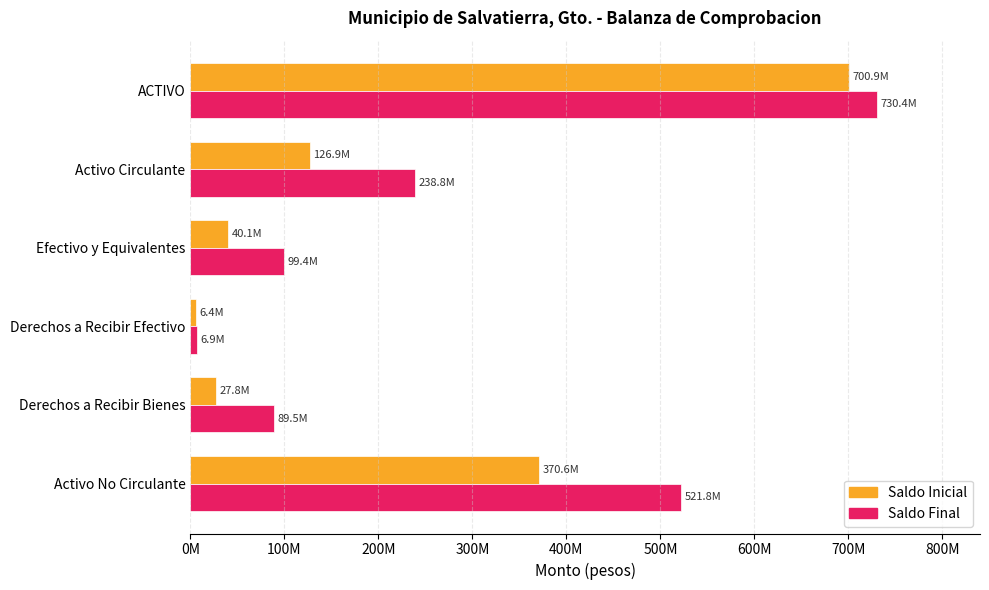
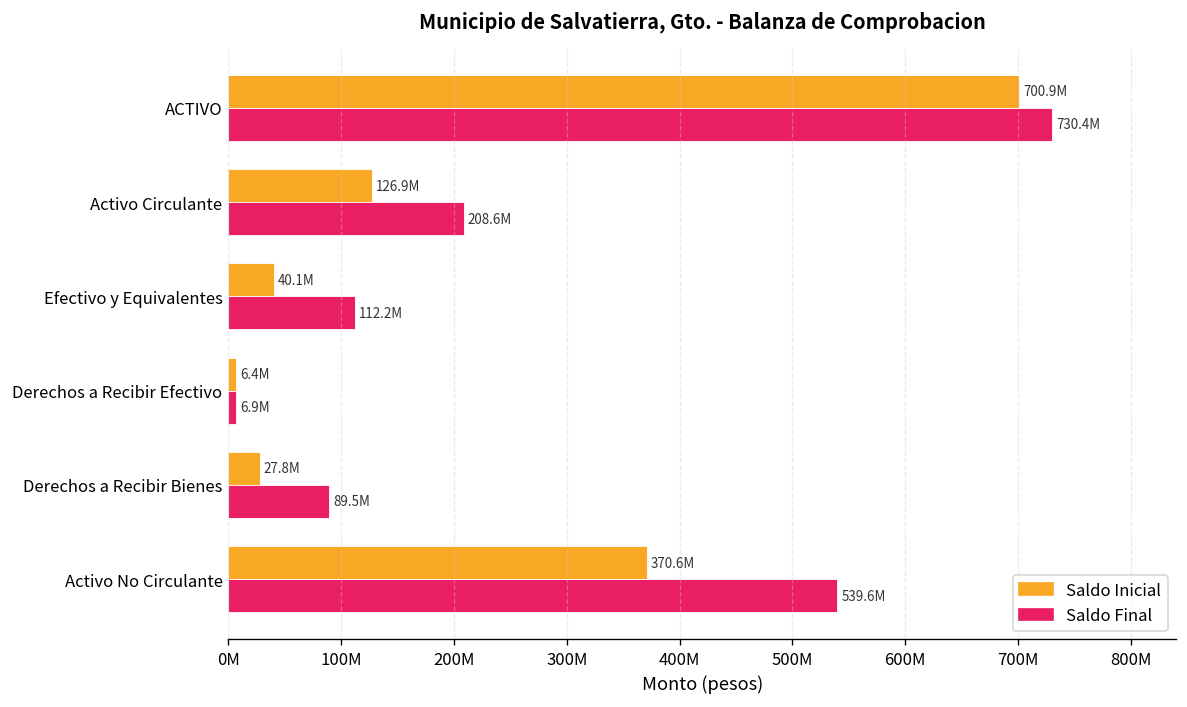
  {
    "Saldo Inicial": {
      "ACTIVO": "700.9M",
      "Activo Circulante": "126.9M",
      "Efectivo y Equivalentes": "40.1M",
      "Derechos a Recibir Efectivo": "6.4M",
      "Derechos a Recibir Bienes": "27.8M",
      "Activo No Circulante": "370.6M"
    },
    "Saldo Final": {
      "ACTIVO": "730.4M",
-     "Activo Circulante": "238.8M",
-     "Efectivo y Equivalentes": "99.4M",
+     "Activo Circulante": "208.6M",
+     "Efectivo y Equivalentes": "112.2M",
      "Derechos a Recibir Efectivo": "6.9M",
      "Derechos a Recibir Bienes": "89.5M",
-     "Activo No Circulante": "521.8M"
+     "Activo No Circulante": "539.6M"
    }
  }
